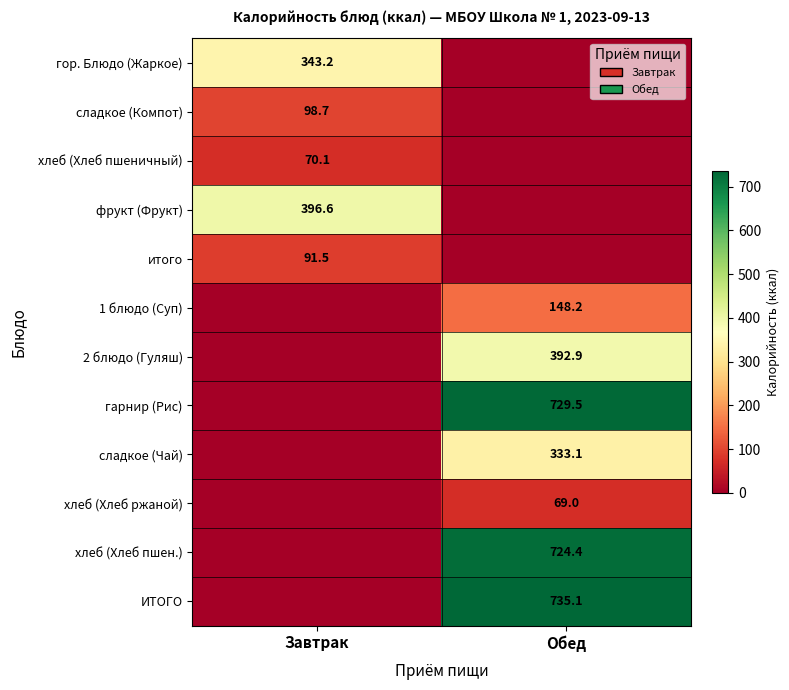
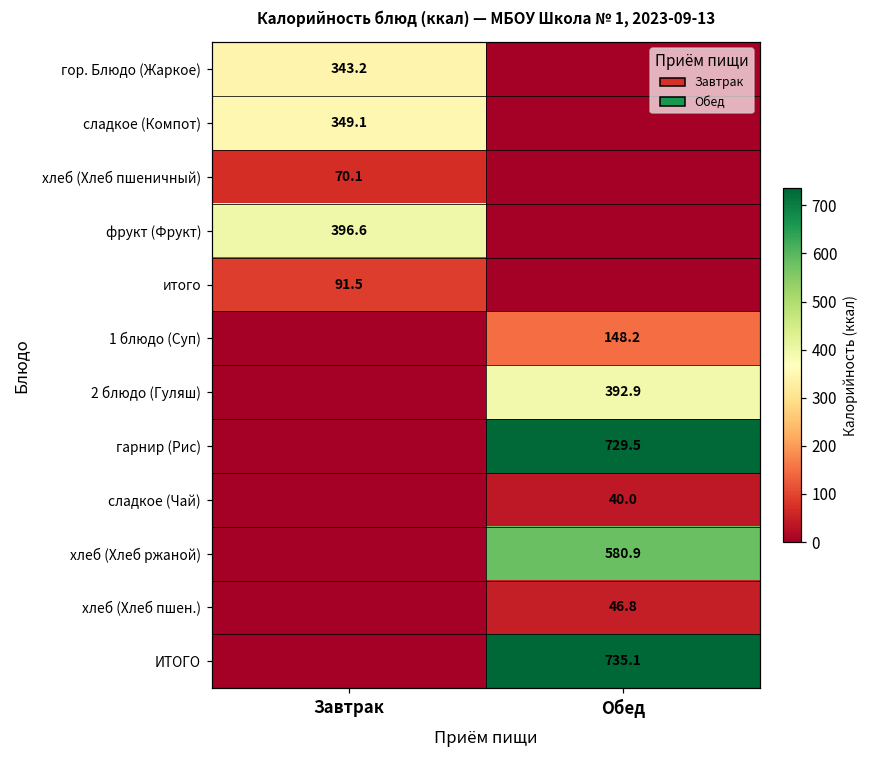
  {
    "гор. Блюдо (Жаркое)": {
      "Завтрак": 343.2
    },
    "сладкое (Компот)": {
-     "Завтрак": 98.7
+     "Завтрак": 349.1
    },
    "хлеб (Хлеб пшеничный)": {
      "Завтрак": 70.1
    },
    "фрукт (Фрукт)": {
      "Завтрак": 396.6
    },
    "итого": {
      "Завтрак": 91.5
    },
    "1 блюдо (Суп)": {
      "Обед": 148.2
    },
    "2 блюдо (Гуляш)": {
      "Обед": 392.9
    },
    "гарнир (Рис)": {
      "Обед": 729.5
    },
    "сладкое (Чай)": {
-     "Обед": 333.1
+     "Обед": 40.0
    },
    "хлеб (Хлеб ржаной)": {
-     "Обед": 69.0
+     "Обед": 580.9
    },
    "хлеб (Хлеб пшен.)": {
-     "Обед": 724.4
+     "Обед": 46.8
    },
    "ИТОГО": {
      "Обед": 735.1
    }
  }
